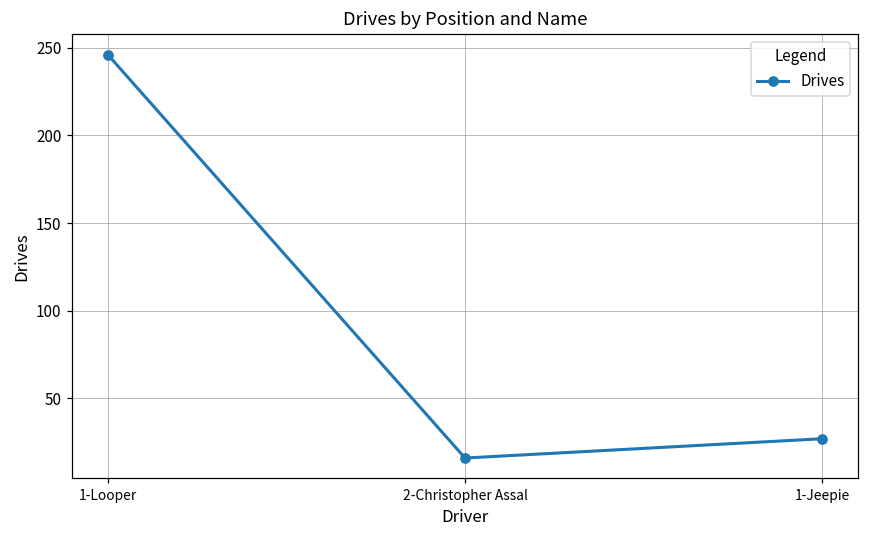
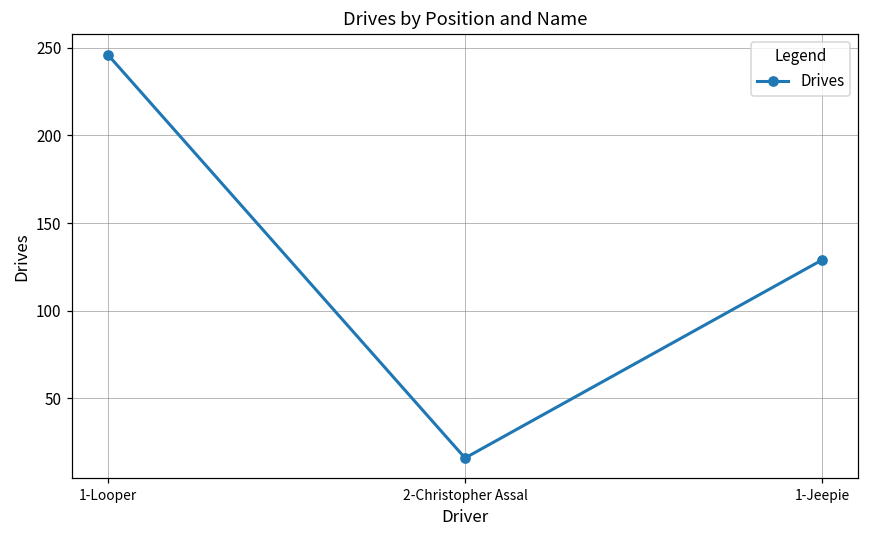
  {
    "1-Looper": 246,
    "2-Christopher Assal": 16,
-   "1-Jeepie": 27
+   "1-Jeepie": 129
  }
